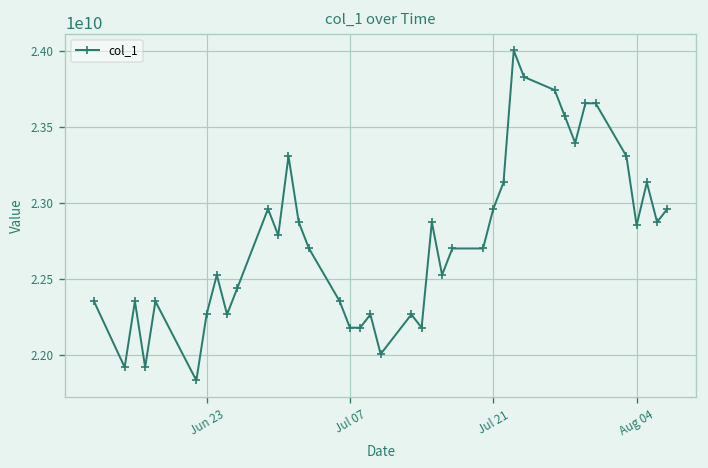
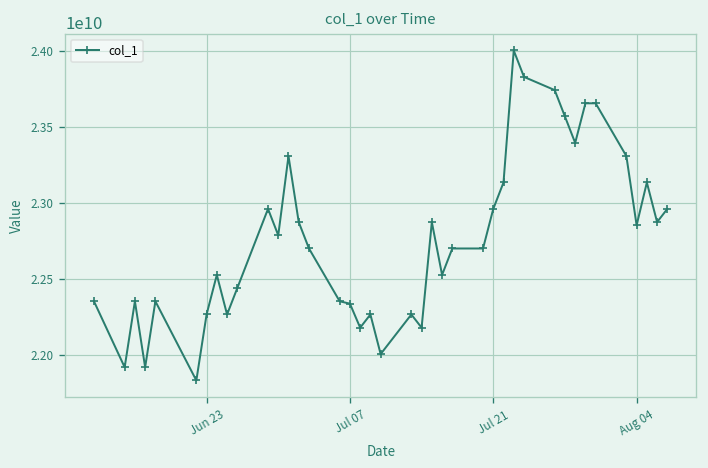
  {
    "Jun 23": 22270000000,
-   "Jul 07": 22180000000,
+   "Jul 07": 22340000000,
    "Jul 21": 22960000000,
    "Aug 04": 22850000000
  }
